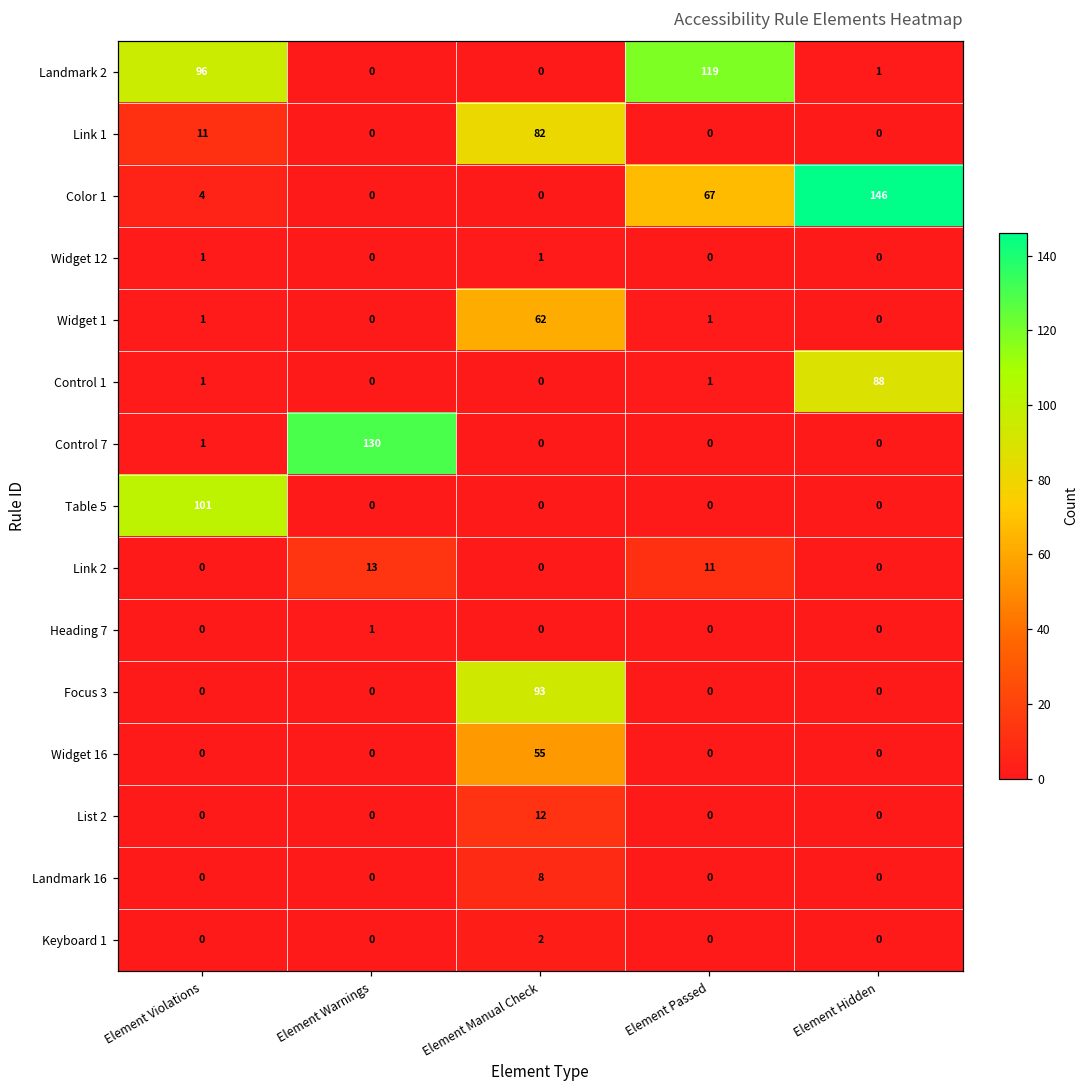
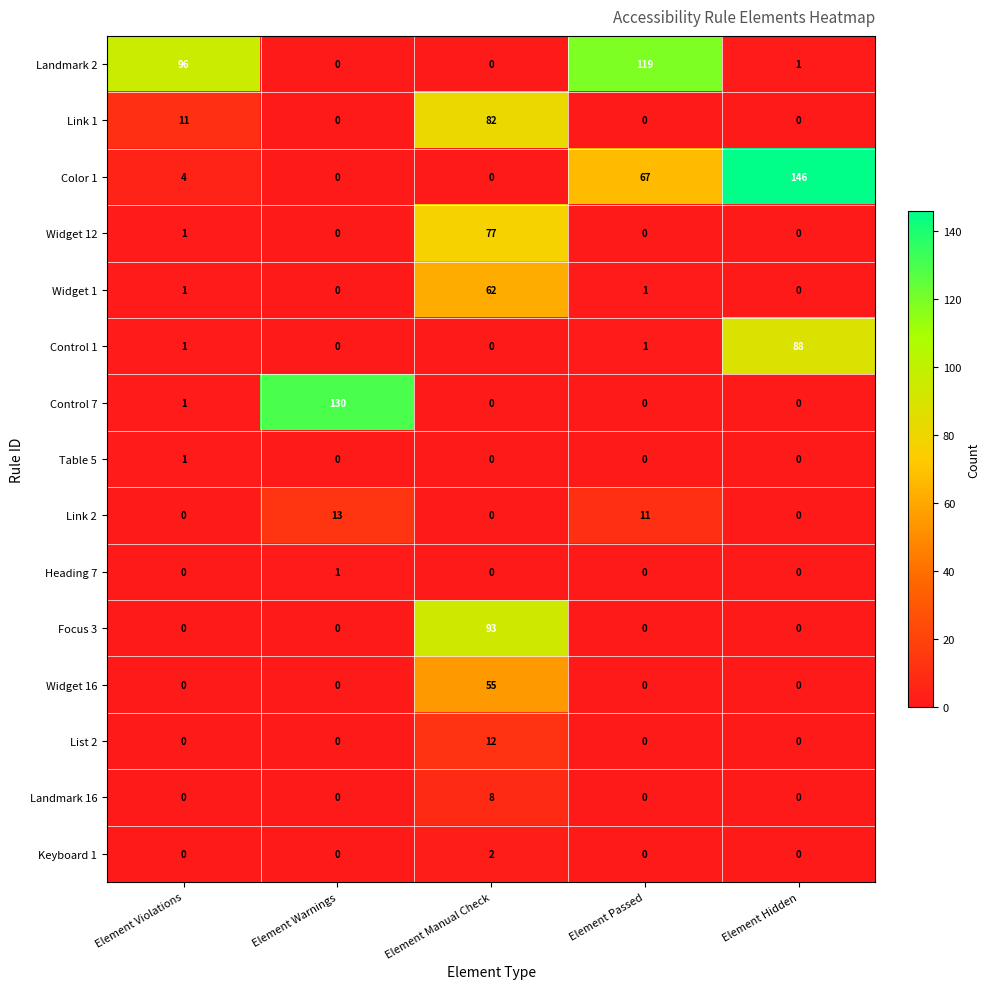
  {
    "Landmark 2": {
      "Element Violations": 96,
      "Element Warnings": 0,
      "Element Manual Check": 0,
      "Element Passed": 119,
      "Element Hidden": 1
    },
    "Link 1": {
      "Element Violations": 11,
      "Element Warnings": 0,
      "Element Manual Check": 82,
      "Element Passed": 0,
      "Element Hidden": 0
    },
    "Color 1": {
      "Element Violations": 4,
      "Element Warnings": 0,
      "Element Manual Check": 0,
      "Element Passed": 67,
      "Element Hidden": 146
    },
    "Widget 12": {
      "Element Violations": 1,
      "Element Warnings": 0,
-     "Element Manual Check": 1,
+     "Element Manual Check": 77,
      "Element Passed": 0,
      "Element Hidden": 0
    },
    "Widget 1": {
      "Element Violations": 1,
      "Element Warnings": 0,
      "Element Manual Check": 62,
      "Element Passed": 1,
      "Element Hidden": 0
    },
    "Control 1": {
      "Element Violations": 1,
      "Element Warnings": 0,
      "Element Manual Check": 0,
      "Element Passed": 1,
      "Element Hidden": 88
    },
    "Control 7": {
      "Element Violations": 1,
      "Element Warnings": 130,
      "Element Manual Check": 0,
      "Element Passed": 0,
      "Element Hidden": 0
    },
    "Table 5": {
-     "Element Violations": 101,
+     "Element Violations": 1,
      "Element Warnings": 0,
      "Element Manual Check": 0,
      "Element Passed": 0,
      "Element Hidden": 0
    },
    "Link 2": {
      "Element Violations": 0,
      "Element Warnings": 13,
      "Element Manual Check": 0,
      "Element Passed": 11,
      "Element Hidden": 0
    },
    "Heading 7": {
      "Element Violations": 0,
      "Element Warnings": 1,
      "Element Manual Check": 0,
      "Element Passed": 0,
      "Element Hidden": 0
    },
    "Focus 3": {
      "Element Violations": 0,
      "Element Warnings": 0,
      "Element Manual Check": 93,
      "Element Passed": 0,
      "Element Hidden": 0
    },
    "Widget 16": {
      "Element Violations": 0,
      "Element Warnings": 0,
      "Element Manual Check": 55,
      "Element Passed": 0,
      "Element Hidden": 0
    },
    "List 2": {
      "Element Violations": 0,
      "Element Warnings": 0,
      "Element Manual Check": 12,
      "Element Passed": 0,
      "Element Hidden": 0
    },
    "Landmark 16": {
      "Element Violations": 0,
      "Element Warnings": 0,
      "Element Manual Check": 8,
      "Element Passed": 0,
      "Element Hidden": 0
    },
    "Keyboard 1": {
      "Element Violations": 0,
      "Element Warnings": 0,
      "Element Manual Check": 2,
      "Element Passed": 0,
      "Element Hidden": 0
    }
  }
